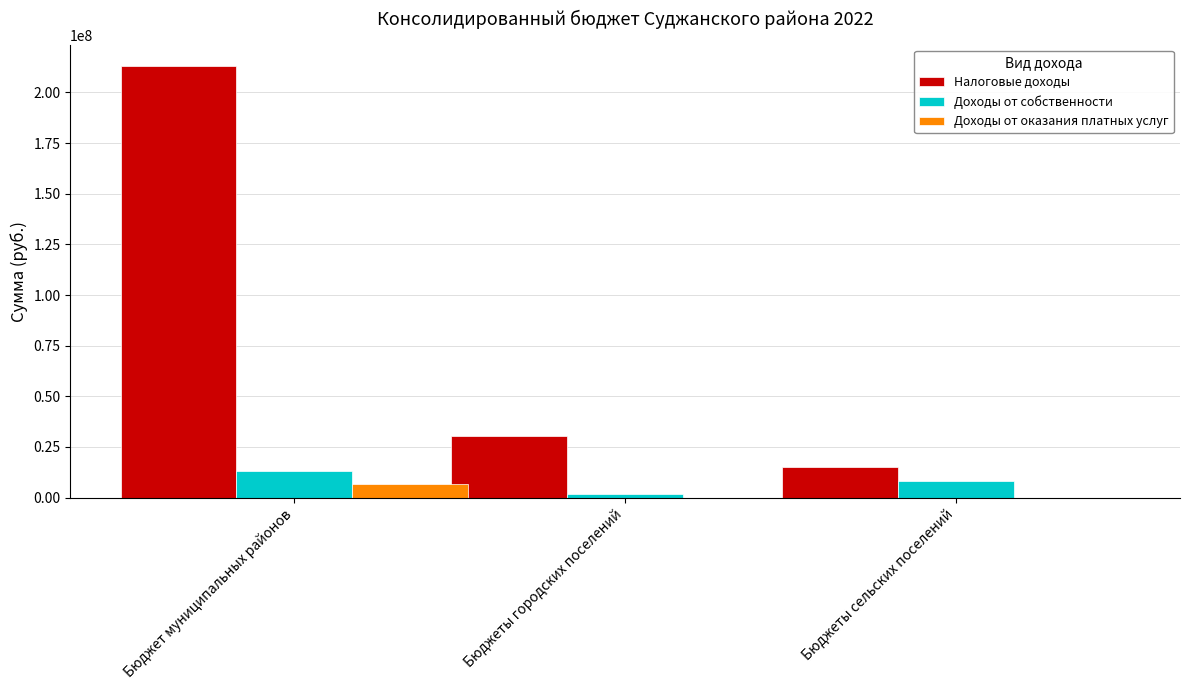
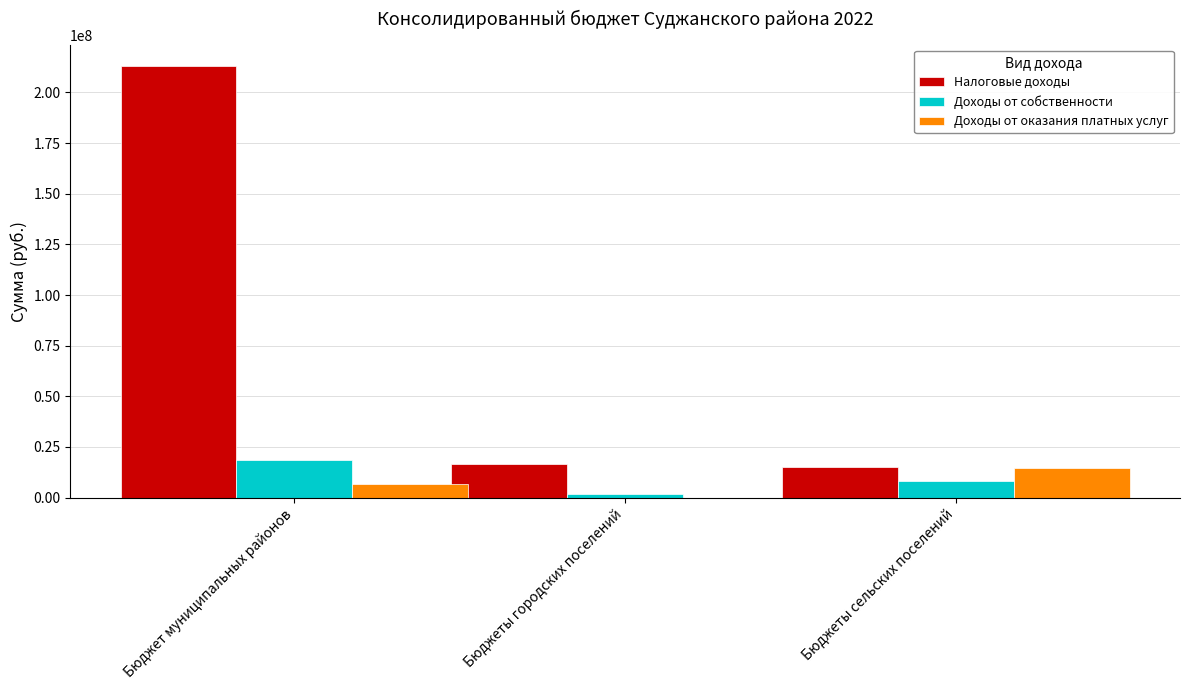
  {
    "Налоговые доходы": {
      "Бюджет муниципальных районов": 213000000,
-     "Бюджеты городских поселений": 31000000,
+     "Бюджеты городских поселений": 17000000,
      "Бюджеты сельских поселений": 15000000
    },
    "Доходы от собственности": {
-     "Бюджет муниципальных районов": 13000000,
+     "Бюджет муниципальных районов": 19000000,
      "Бюджеты городских поселений": 2000000,
      "Бюджеты сельских поселений": 8000000
    },
    "Доходы от оказания платных услуг": {
      "Бюджет муниципальных районов": 7000000,
-     "Бюджеты сельских поселений": 0
+     "Бюджеты сельских поселений": 15000000
    }
  }
